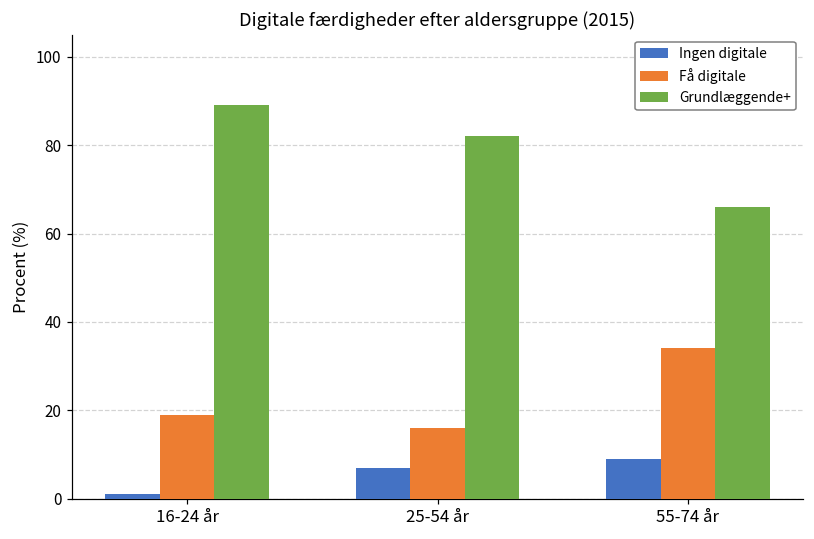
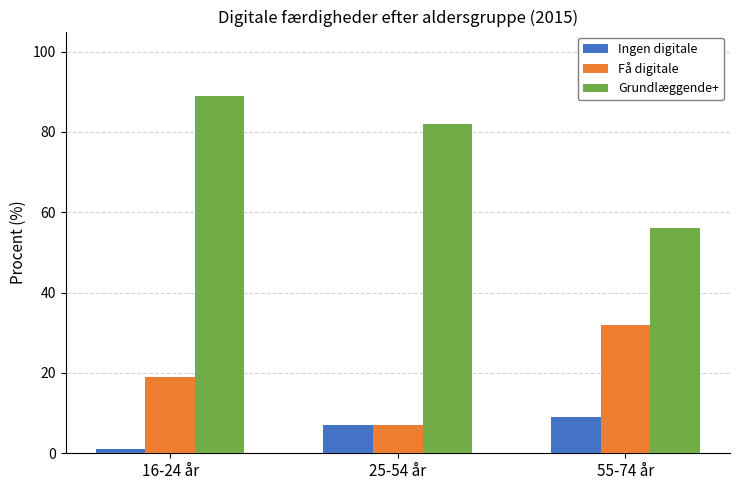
  {
    "Ingen digitale": {
      "16-24 år": 1,
      "25-54 år": 7,
      "55-74 år": 9
    },
    "Få digitale": {
      "16-24 år": 19,
-     "25-54 år": 16,
-     "55-74 år": 34
+     "25-54 år": 7,
+     "55-74 år": 32
    },
    "Grundlæggende+": {
      "16-24 år": 89,
      "25-54 år": 82,
-     "55-74 år": 66
+     "55-74 år": 56
    }
  }
